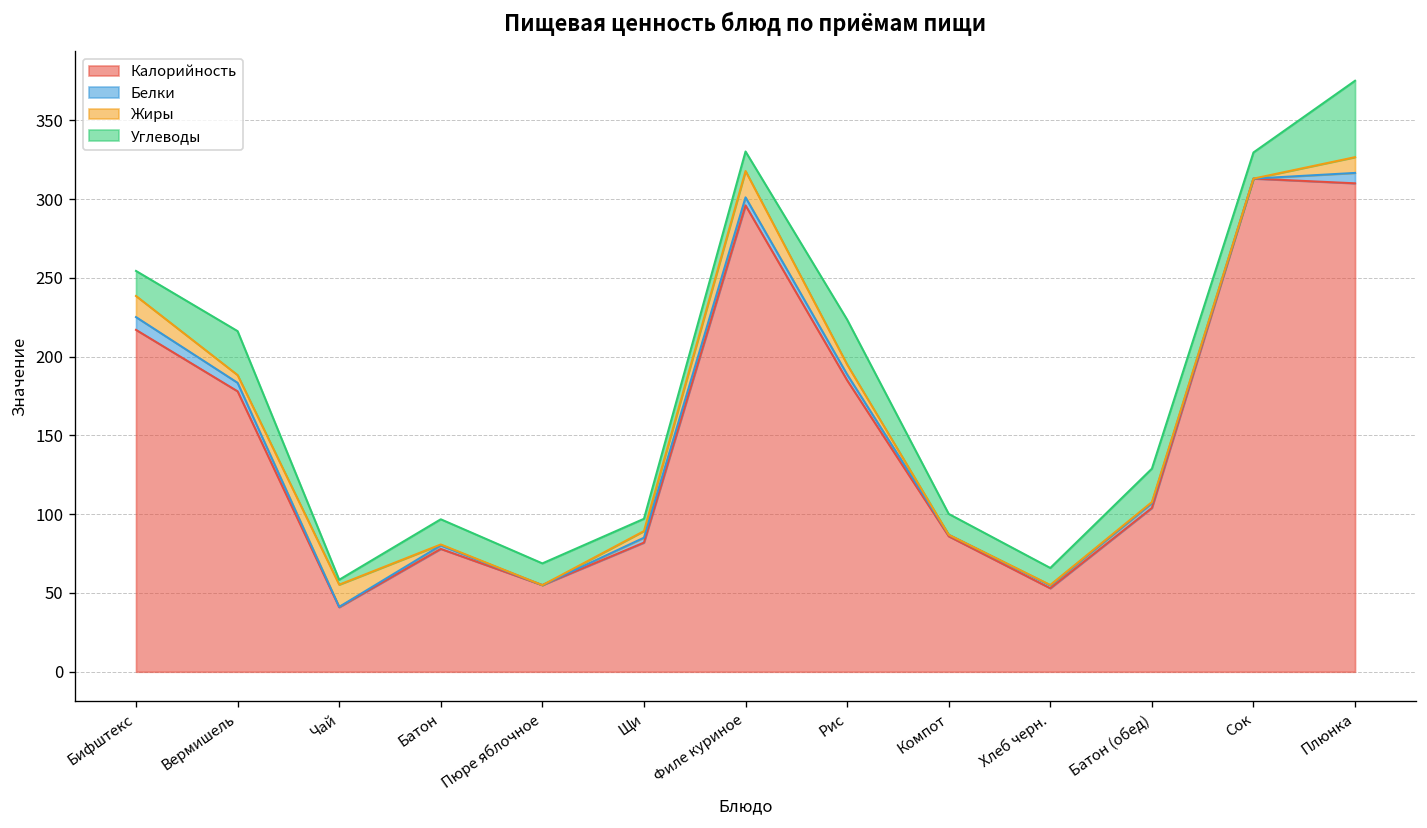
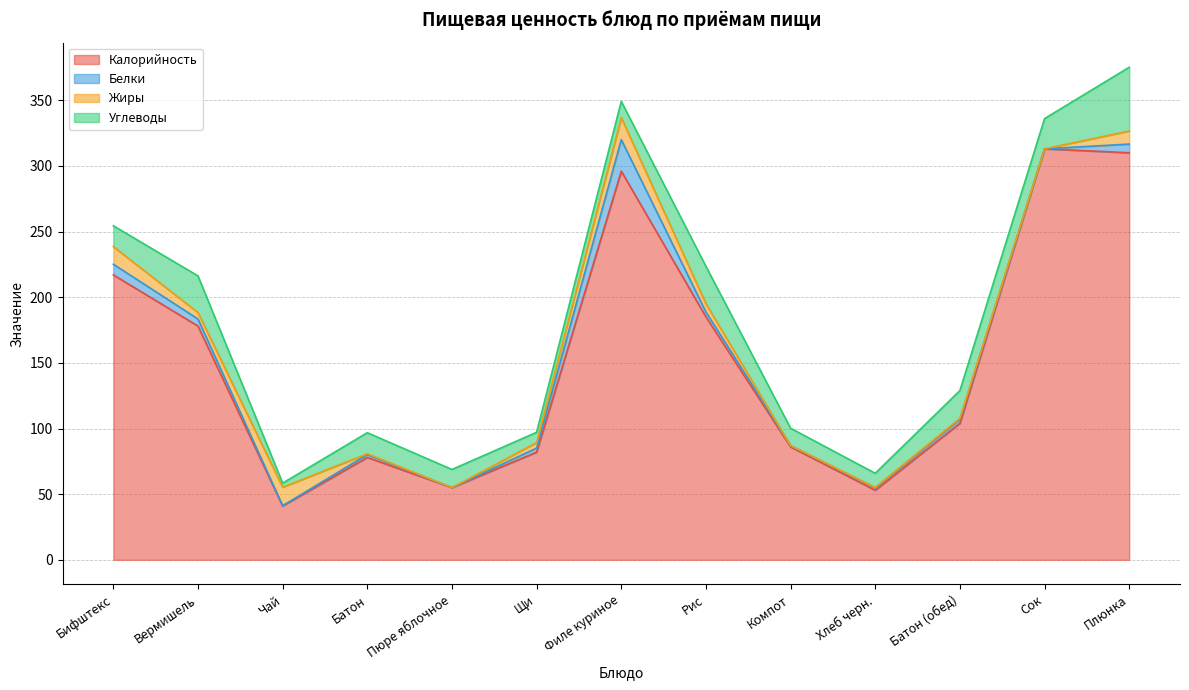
  {
    "Калорийность": {
      "Бифштекс": 217,
      "Вермишель": 178,
      "Батон": 78,
      "Щи": 82,
      "Филе куриное": 296,
      "Рис": 185,
      "Батон (обед)": 104,
      "Плюнка": 310
    },
    "Белки": {
      "Бифштекс": 8,
      "Вермишель": 5,
      "Щи": 3,
-     "Филе куриное": 5,
+     "Филе куриное": 24,
      "Рис": 4,
      "Плюнка": 7
    },
    "Жиры": {
      "Бифштекс": 13,
      "Вермишель": 5,
      "Чай": 14,
      "Щи": 4,
      "Филе куриное": 17,
      "Рис": 6,
      "Плюнка": 10
    },
    "Углеводы": {
      "Бифштекс": 16,
      "Вермишель": 28,
      "Чай": 3,
      "Батон": 16,
      "Пюре яблочное": 14,
      "Щи": 8,
      "Филе куриное": 12,
      "Рис": 29,
      "Компот": 13,
      "Хлеб черн.": 11,
      "Батон (обед)": 21,
-     "Сок": 17,
+     "Сок": 23,
      "Плюнка": 49
    }
  }
